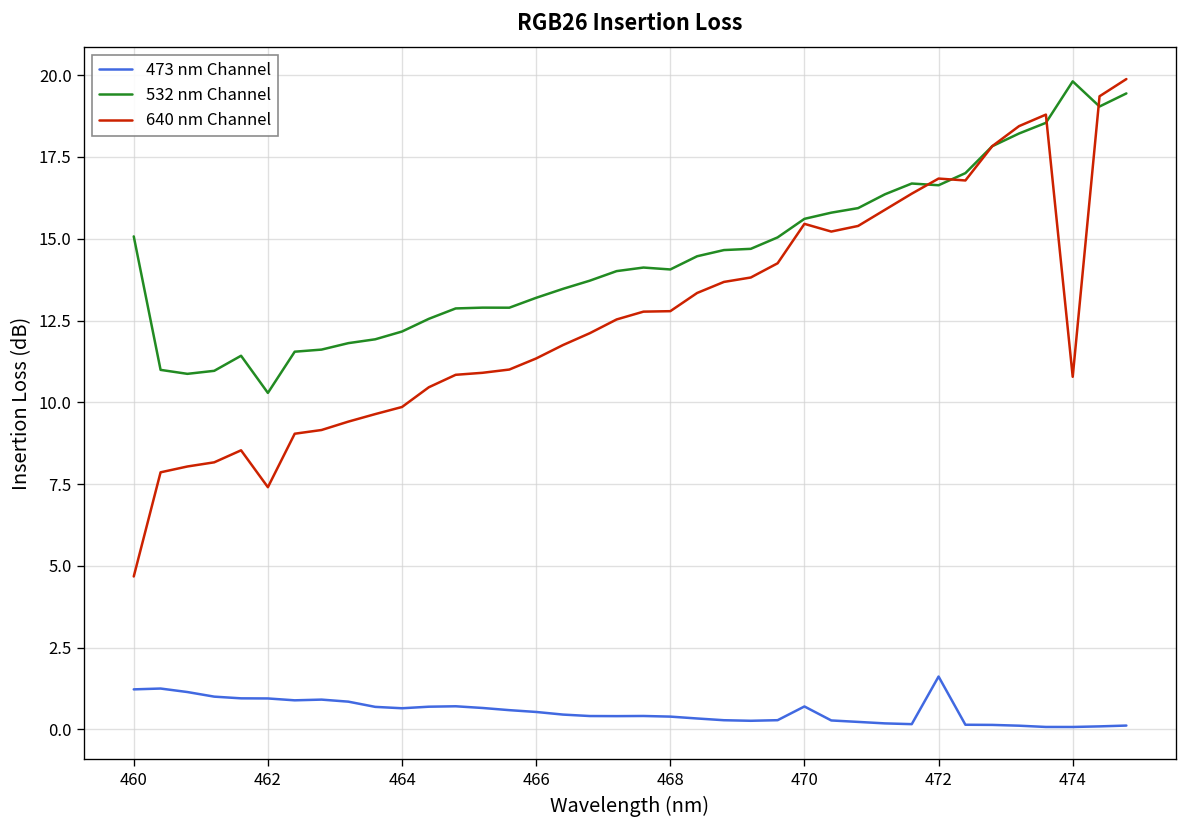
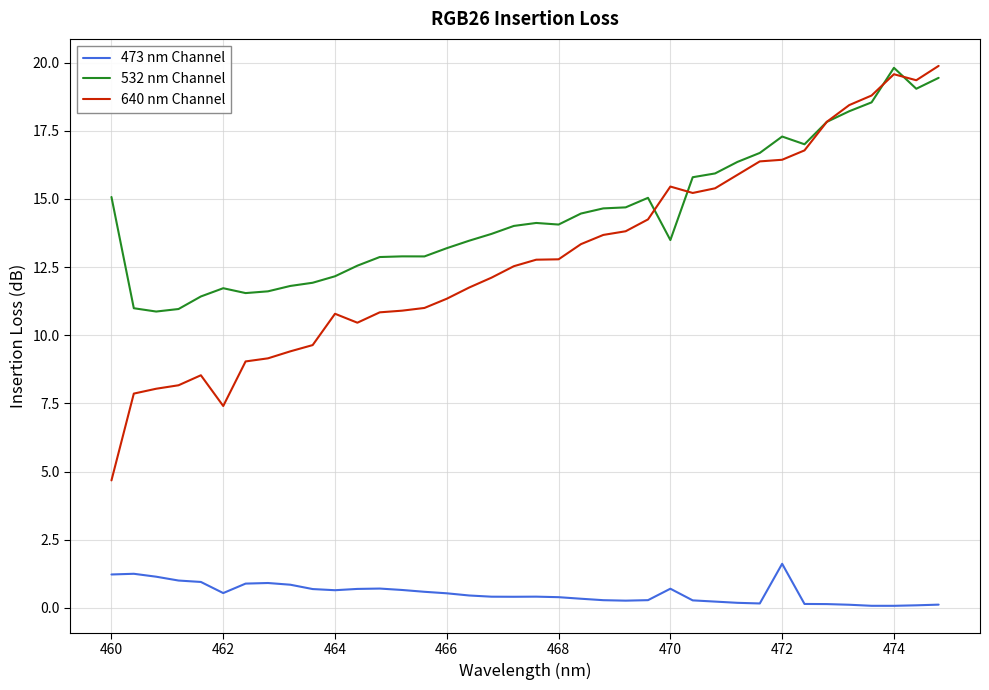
  {
    "473 nm Channel": {
      "460": 1.2,
-     "462": 0.9,
+     "462": 0.5,
      "464": 0.6,
      "466": 0.5,
      "468": 0.4,
      "470": 0.7,
      "472": 1.6,
      "474": 0.1
    },
    "532 nm Channel": {
      "460": 15.1,
-     "462": 10.3,
+     "462": 11.7,
      "464": 12.2,
      "466": 13.2,
      "468": 14.1,
-     "470": 15.6,
-     "472": 16.6,
+     "470": 13.5,
+     "472": 17.3,
      "474": 19.8
    },
    "640 nm Channel": {
      "460": 4.7,
      "462": 7.4,
-     "464": 9.9,
+     "464": 10.8,
      "466": 11.3,
      "468": 12.8,
      "470": 15.5,
-     "472": 16.8,
-     "474": 10.8
+     "472": 16.4,
+     "474": 19.6
    }
  }
